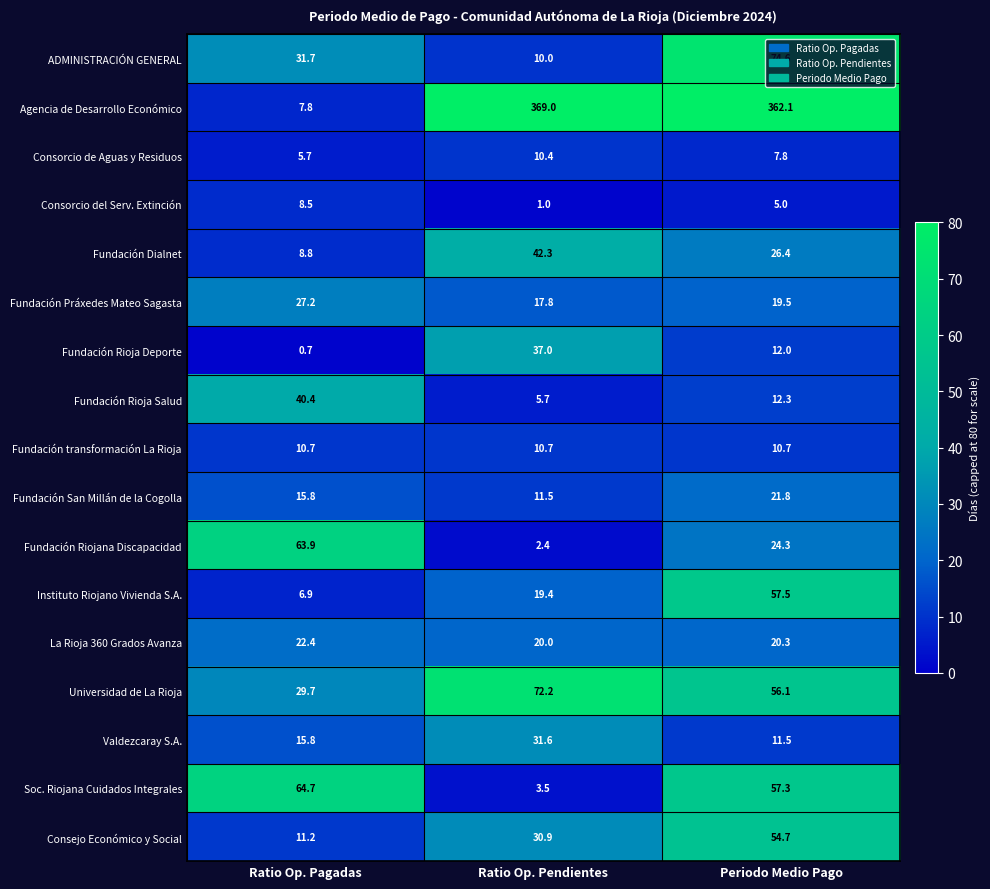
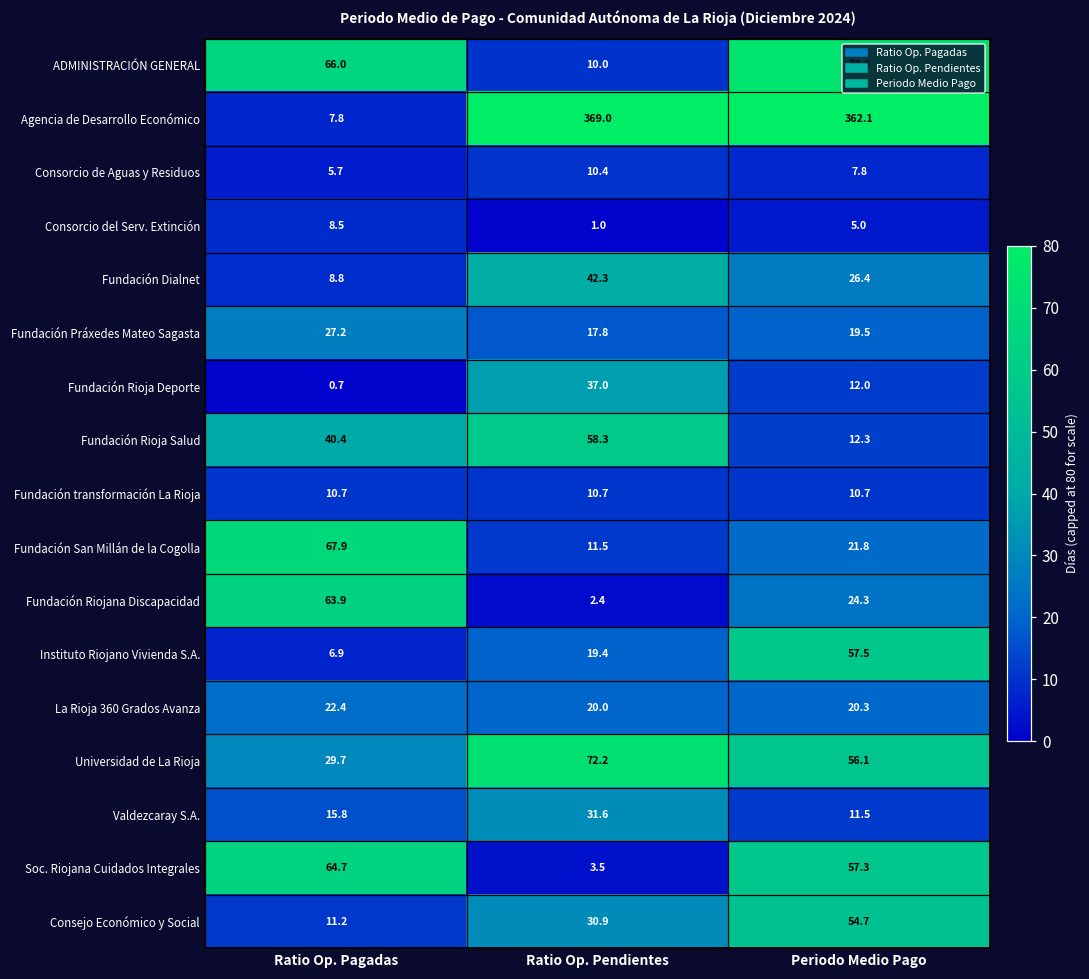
  {
    "ADMINISTRACIÓN GENERAL": {
-     "Ratio Op. Pagadas": 31.7,
+     "Ratio Op. Pagadas": 66.0,
      "Ratio Op. Pendientes": 10.0
    },
    "Agencia de Desarrollo Económico": {
      "Ratio Op. Pagadas": 7.8,
      "Ratio Op. Pendientes": 369.0,
      "Periodo Medio Pago": 362.1
    },
    "Consorcio de Aguas y Residuos": {
      "Ratio Op. Pagadas": 5.7,
      "Ratio Op. Pendientes": 10.4,
      "Periodo Medio Pago": 7.8
    },
    "Consorcio del Serv. Extinción": {
      "Ratio Op. Pagadas": 8.5,
      "Ratio Op. Pendientes": 1.0,
      "Periodo Medio Pago": 5.0
    },
    "Fundación Dialnet": {
      "Ratio Op. Pagadas": 8.8,
      "Ratio Op. Pendientes": 42.3,
      "Periodo Medio Pago": 26.4
    },
    "Fundación Práxedes Mateo Sagasta": {
      "Ratio Op. Pagadas": 27.2,
      "Ratio Op. Pendientes": 17.8,
      "Periodo Medio Pago": 19.5
    },
    "Fundación Rioja Deporte": {
      "Ratio Op. Pagadas": 0.7,
      "Ratio Op. Pendientes": 37.0,
      "Periodo Medio Pago": 12.0
    },
    "Fundación Rioja Salud": {
      "Ratio Op. Pagadas": 40.4,
-     "Ratio Op. Pendientes": 5.7,
+     "Ratio Op. Pendientes": 58.3,
      "Periodo Medio Pago": 12.3
    },
    "Fundación transformación La Rioja": {
      "Ratio Op. Pagadas": 10.7,
      "Ratio Op. Pendientes": 10.7,
      "Periodo Medio Pago": 10.7
    },
    "Fundación San Millán de la Cogolla": {
-     "Ratio Op. Pagadas": 15.8,
+     "Ratio Op. Pagadas": 67.9,
      "Ratio Op. Pendientes": 11.5,
      "Periodo Medio Pago": 21.8
    },
    "Fundación Riojana Discapacidad": {
      "Ratio Op. Pagadas": 63.9,
      "Ratio Op. Pendientes": 2.4,
      "Periodo Medio Pago": 24.3
    },
    "Instituto Riojano Vivienda S.A.": {
      "Ratio Op. Pagadas": 6.9,
      "Ratio Op. Pendientes": 19.4,
      "Periodo Medio Pago": 57.5
    },
    "La Rioja 360 Grados Avanza": {
      "Ratio Op. Pagadas": 22.4,
      "Ratio Op. Pendientes": 20.0,
      "Periodo Medio Pago": 20.3
    },
    "Universidad de La Rioja": {
      "Ratio Op. Pagadas": 29.7,
      "Ratio Op. Pendientes": 72.2,
      "Periodo Medio Pago": 56.1
    },
    "Valdezcaray S.A.": {
      "Ratio Op. Pagadas": 15.8,
      "Ratio Op. Pendientes": 31.6,
      "Periodo Medio Pago": 11.5
    },
    "Soc. Riojana Cuidados Integrales": {
      "Ratio Op. Pagadas": 64.7,
      "Ratio Op. Pendientes": 3.5,
      "Periodo Medio Pago": 57.3
    },
    "Consejo Económico y Social": {
      "Ratio Op. Pagadas": 11.2,
      "Ratio Op. Pendientes": 30.9,
      "Periodo Medio Pago": 54.7
    }
  }
